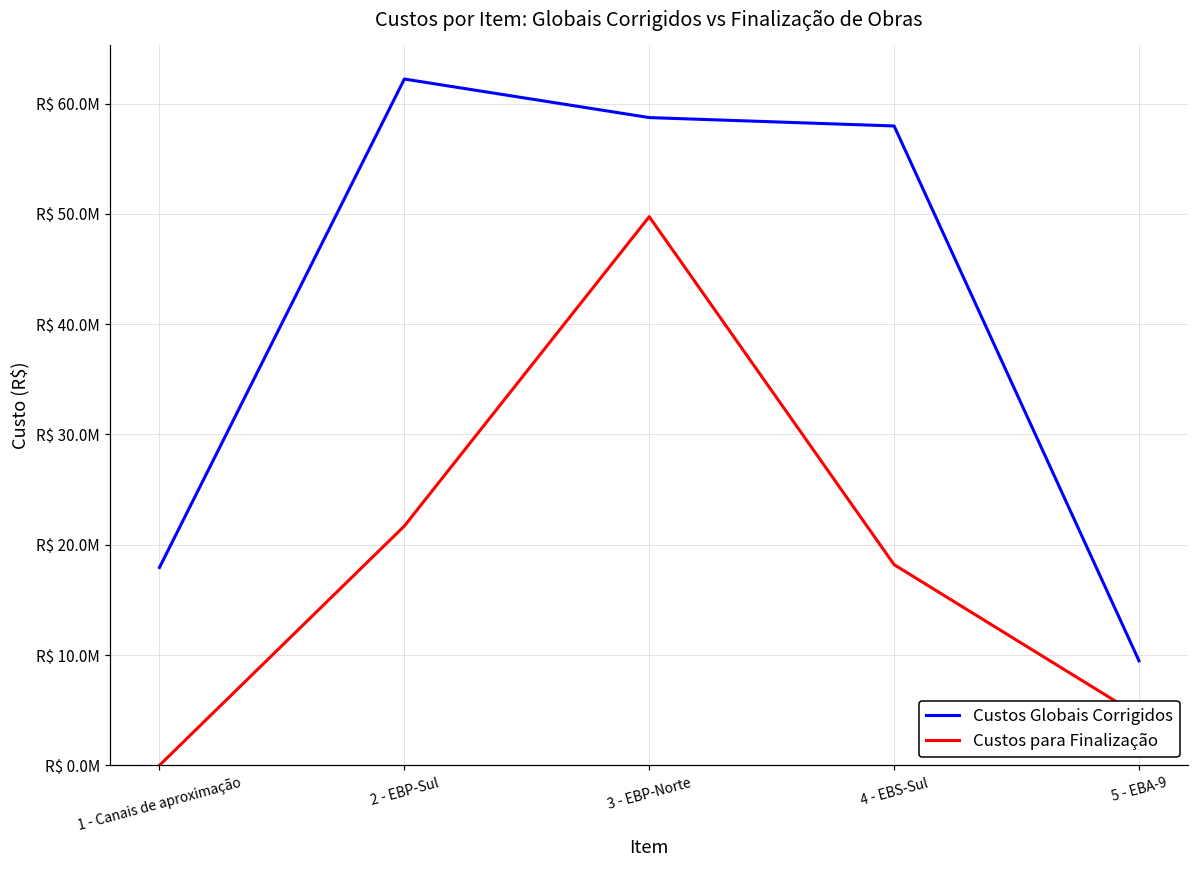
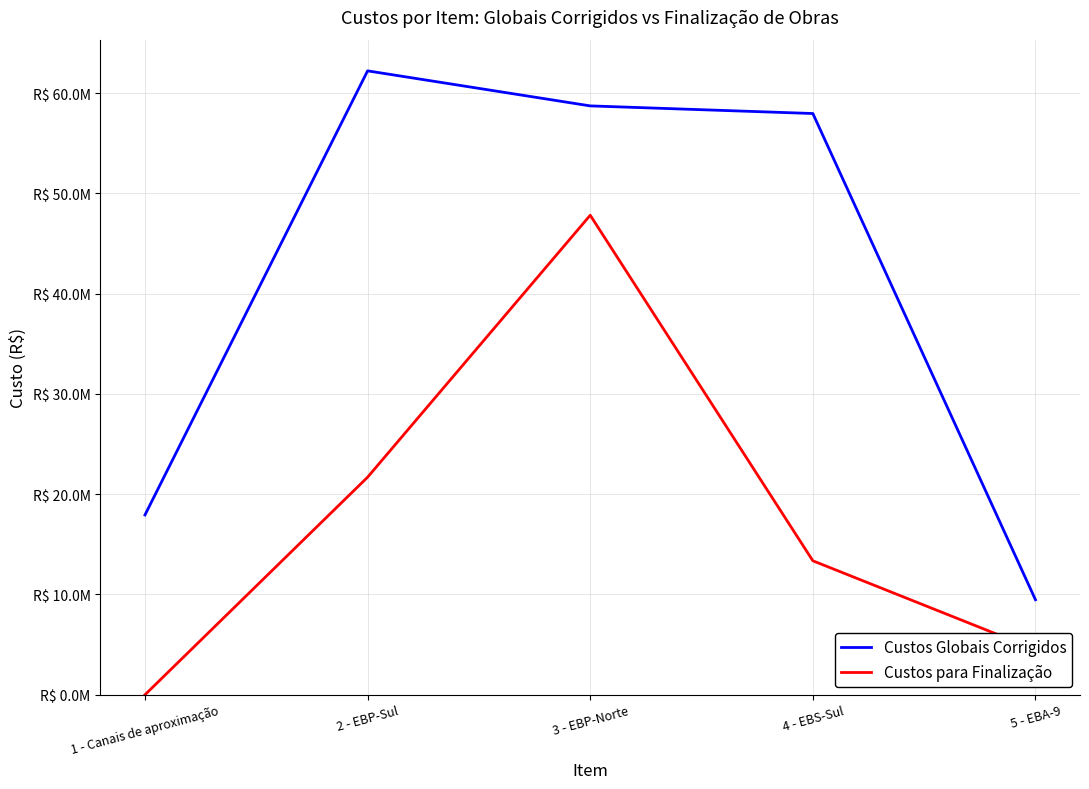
  {
    "Custos Globais Corrigidos": {
      "1 - Canais de aproximação": "R$ 17900000",
      "2 - EBP-Sul": "R$ 62200000",
      "3 - EBP-Norte": "R$ 58700000",
      "4 - EBS-Sul": "R$ 58000000",
      "5 - EBA-9": "R$ 9500000"
    },
    "Custos para Finalização": {
      "1 - Canais de aproximação": "R$ 0",
      "2 - EBP-Sul": "R$ 21700000",
-     "3 - EBP-Norte": "R$ 49700000",
-     "4 - EBS-Sul": "R$ 18200000"
+     "3 - EBP-Norte": "R$ 47800000",
+     "4 - EBS-Sul": "R$ 13400000"
    }
  }
